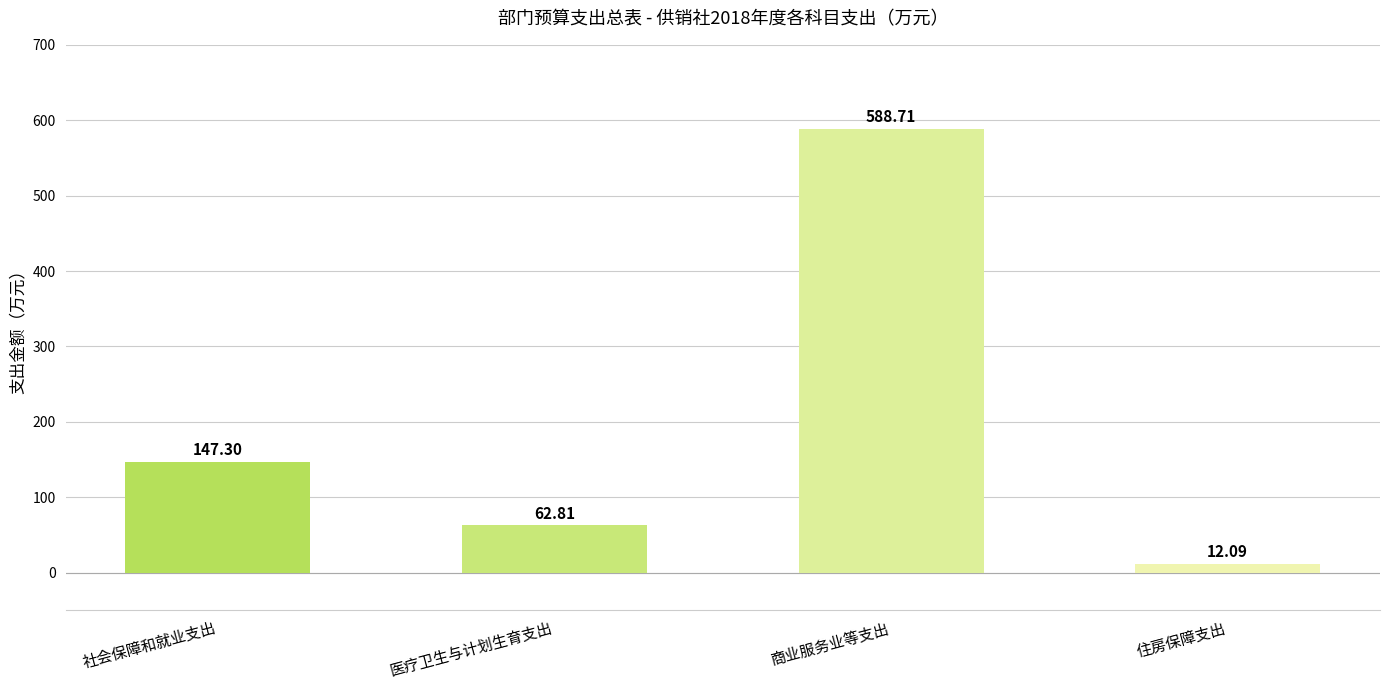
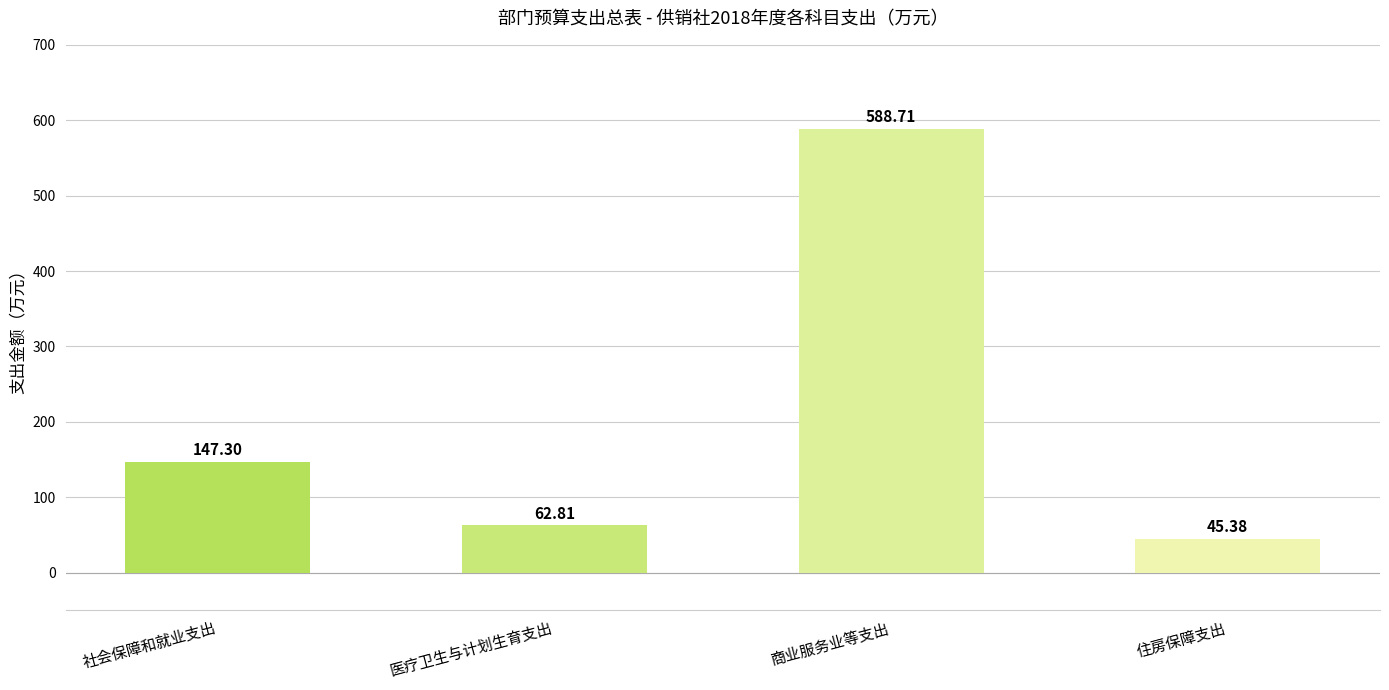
  {
    "社会保障和就业支出": 147.30,
    "医疗卫生与计划生育支出": 62.81,
    "商业服务业等支出": 588.71,
-   "住房保障支出": 12.09
+   "住房保障支出": 45.38
  }
